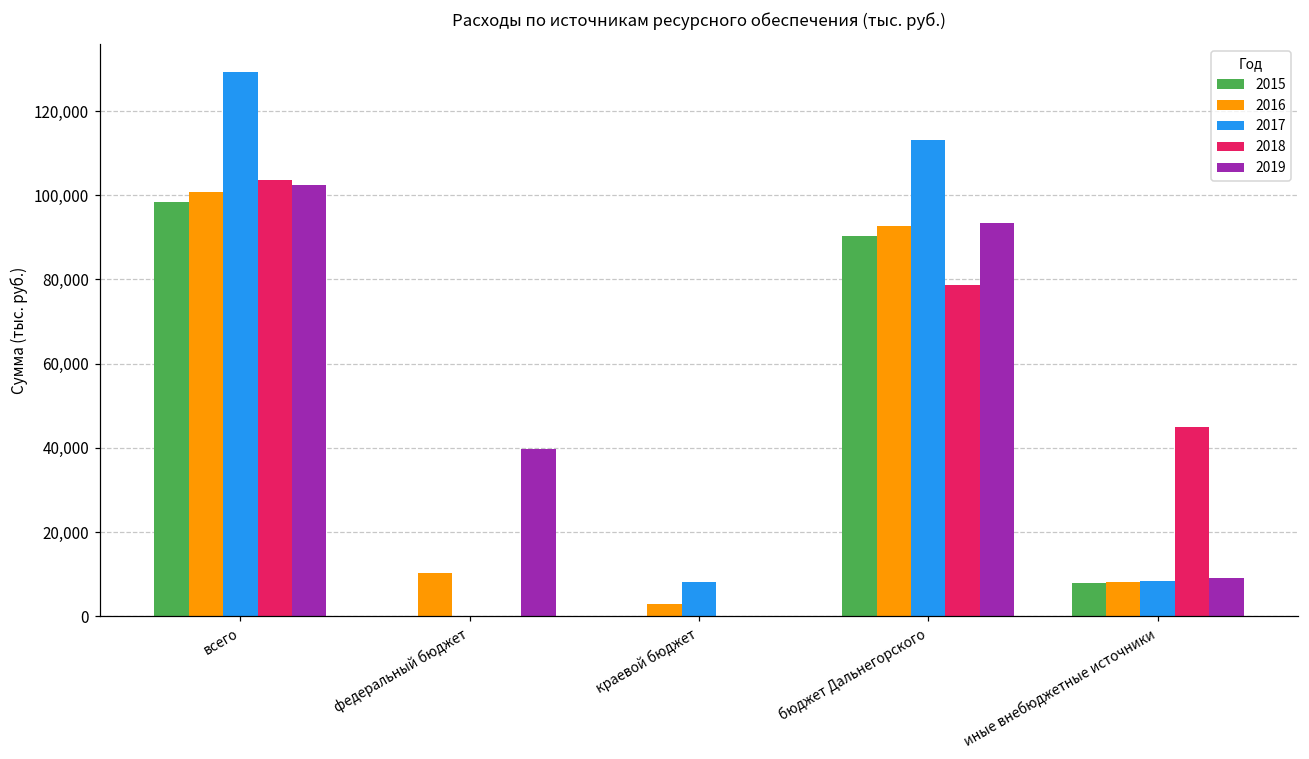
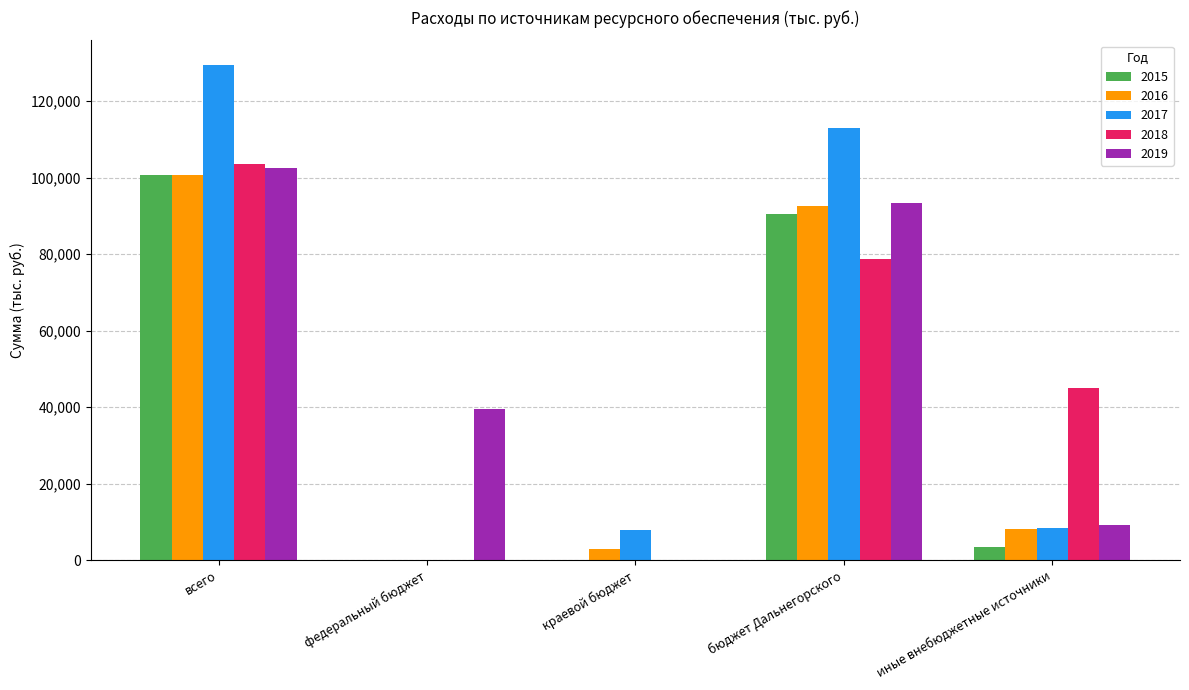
  {
    "2015": {
-     "всего": "98,000",
+     "всего": "101,000",
      "краевой бюджет": "0",
      "бюджет Дальнегорского": "90,000",
-     "иные внебюджетные источники": "8,000"
+     "иные внебюджетные источники": "4,000"
    },
    "2016": {
      "всего": "101,000",
-     "федеральный бюджет": "10,000",
+     "федеральный бюджет": "0",
      "краевой бюджет": "3,000",
      "бюджет Дальнегорского": "93,000",
      "иные внебюджетные источники": "8,000"
    },
    "2017": {
      "всего": "129,000",
      "федеральный бюджет": "0",
      "краевой бюджет": "8,000",
      "бюджет Дальнегорского": "113,000",
      "иные внебюджетные источники": "8,000"
    },
    "2018": {
      "всего": "104,000",
      "федеральный бюджет": "0",
      "краевой бюджет": "0",
      "бюджет Дальнегорского": "79,000",
      "иные внебюджетные источники": "45,000"
    },
    "2019": {
      "всего": "102,000",
      "федеральный бюджет": "40,000",
      "краевой бюджет": "0",
      "бюджет Дальнегорского": "93,000",
      "иные внебюджетные источники": "9,000"
    }
  }
